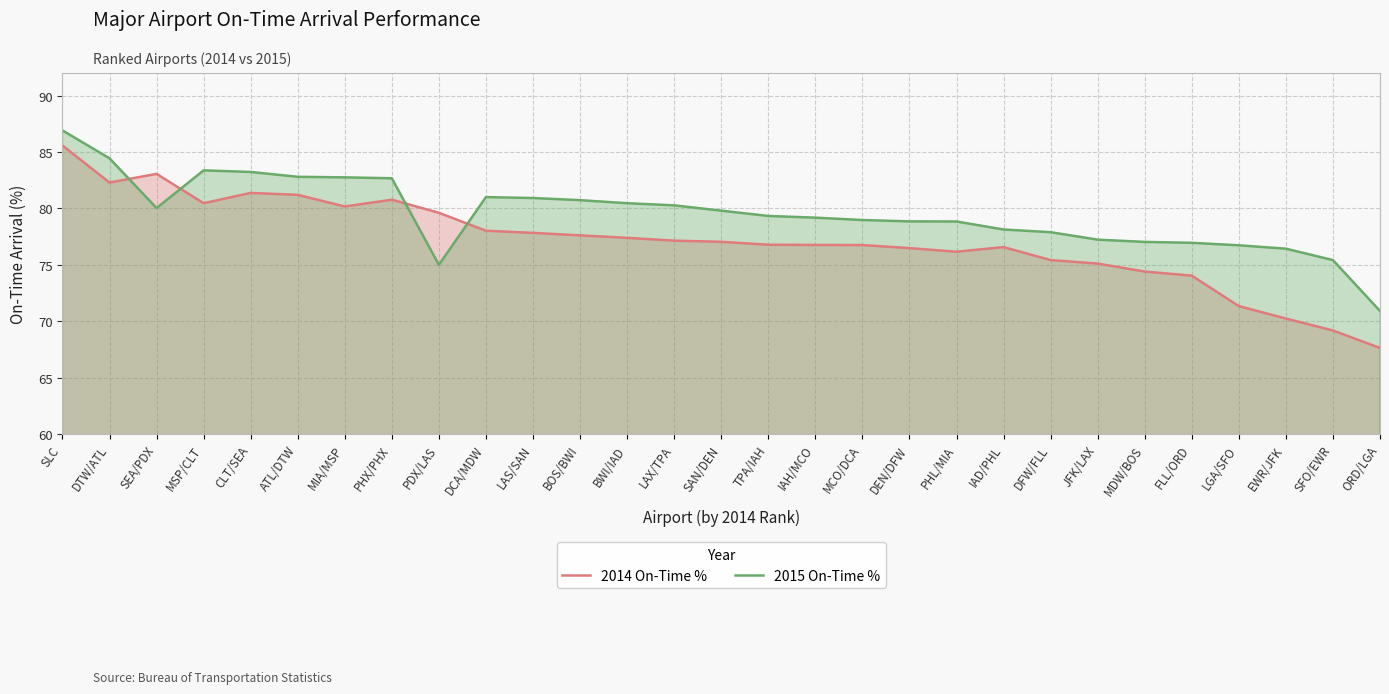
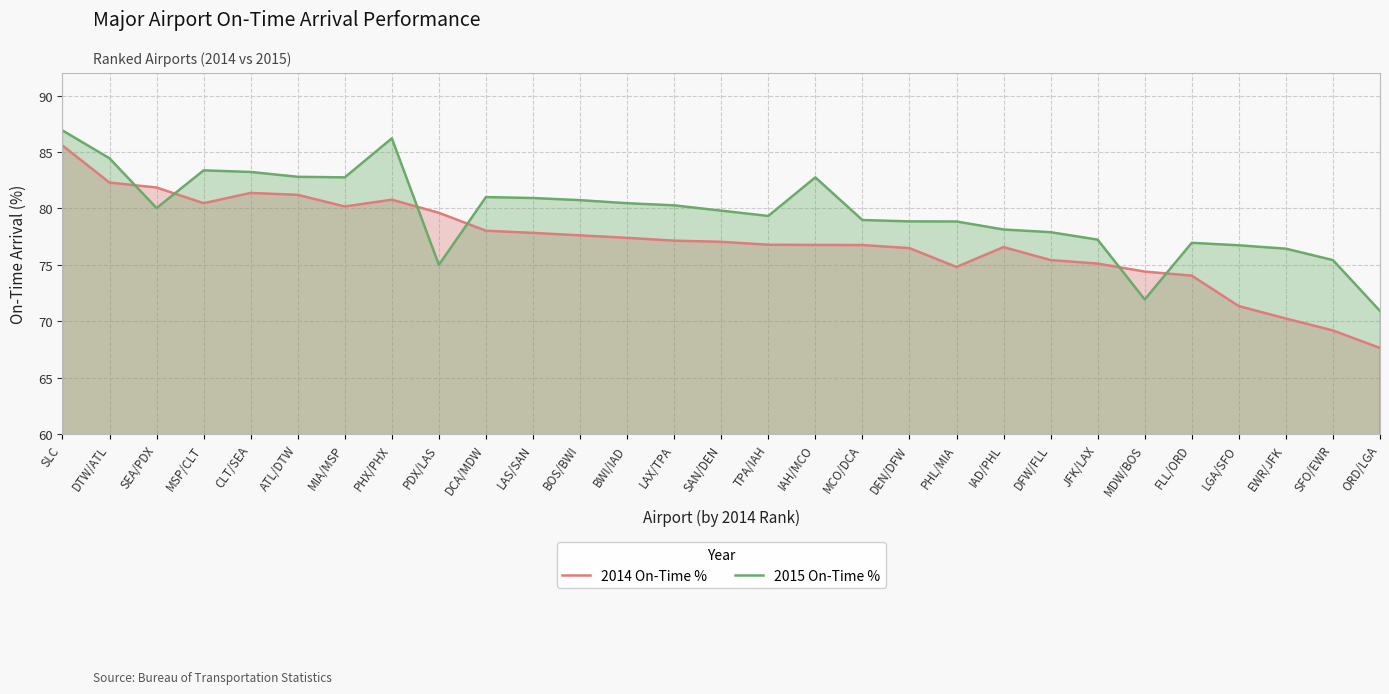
  {
    "2014 On-Time %": {
      "SLC": 85.6,
      "DTW/ATL": 82.3,
-     "SEA/PDX": 83.1,
+     "SEA/PDX": 81.9,
      "MSP/CLT": 80.5,
      "CLT/SEA": 81.4,
      "ATL/DTW": 81.2,
      "MIA/MSP": 80.2,
      "PHX/PHX": 80.8,
      "PDX/LAS": 79.6,
      "DCA/MDW": 78.0,
      "LAS/SAN": 77.8,
      "BOS/BWI": 77.6,
      "BWI/IAD": 77.4,
      "LAX/TPA": 77.1,
      "SAN/DEN": 77.0,
      "TPA/IAH": 76.8,
      "IAH/MCO": 76.8,
      "MCO/DCA": 76.8,
      "DEN/DFW": 76.5,
-     "PHL/MIA": 76.2,
+     "PHL/MIA": 74.8,
      "IAD/PHL": 76.6,
      "DFW/FLL": 75.4,
      "JFK/LAX": 75.1,
      "MDW/BOS": 74.4,
      "FLL/ORD": 74.0,
      "LGA/SFO": 71.3,
      "EWR/JFK": 70.2,
      "SFO/EWR": 69.2,
      "ORD/LGA": 67.6
    },
    "2015 On-Time %": {
      "SLC": 86.9,
      "DTW/ATL": 84.4,
      "SEA/PDX": 80.0,
      "MSP/CLT": 83.4,
      "CLT/SEA": 83.2,
      "ATL/DTW": 82.8,
      "MIA/MSP": 82.8,
-     "PHX/PHX": 82.7,
+     "PHX/PHX": 86.2,
      "PDX/LAS": 75.0,
      "DCA/MDW": 81.0,
      "LAS/SAN": 80.9,
      "BOS/BWI": 80.7,
      "BWI/IAD": 80.5,
      "LAX/TPA": 80.3,
      "SAN/DEN": 79.8,
      "TPA/IAH": 79.3,
-     "IAH/MCO": 79.2,
+     "IAH/MCO": 82.8,
      "MCO/DCA": 79.0,
      "DEN/DFW": 78.9,
      "PHL/MIA": 78.8,
      "IAD/PHL": 78.1,
      "DFW/FLL": 77.9,
      "JFK/LAX": 77.2,
-     "MDW/BOS": 77.0,
+     "MDW/BOS": 71.9,
      "FLL/ORD": 77.0,
      "LGA/SFO": 76.7,
      "EWR/JFK": 76.4,
      "SFO/EWR": 75.4,
      "ORD/LGA": 70.9
    }
  }
